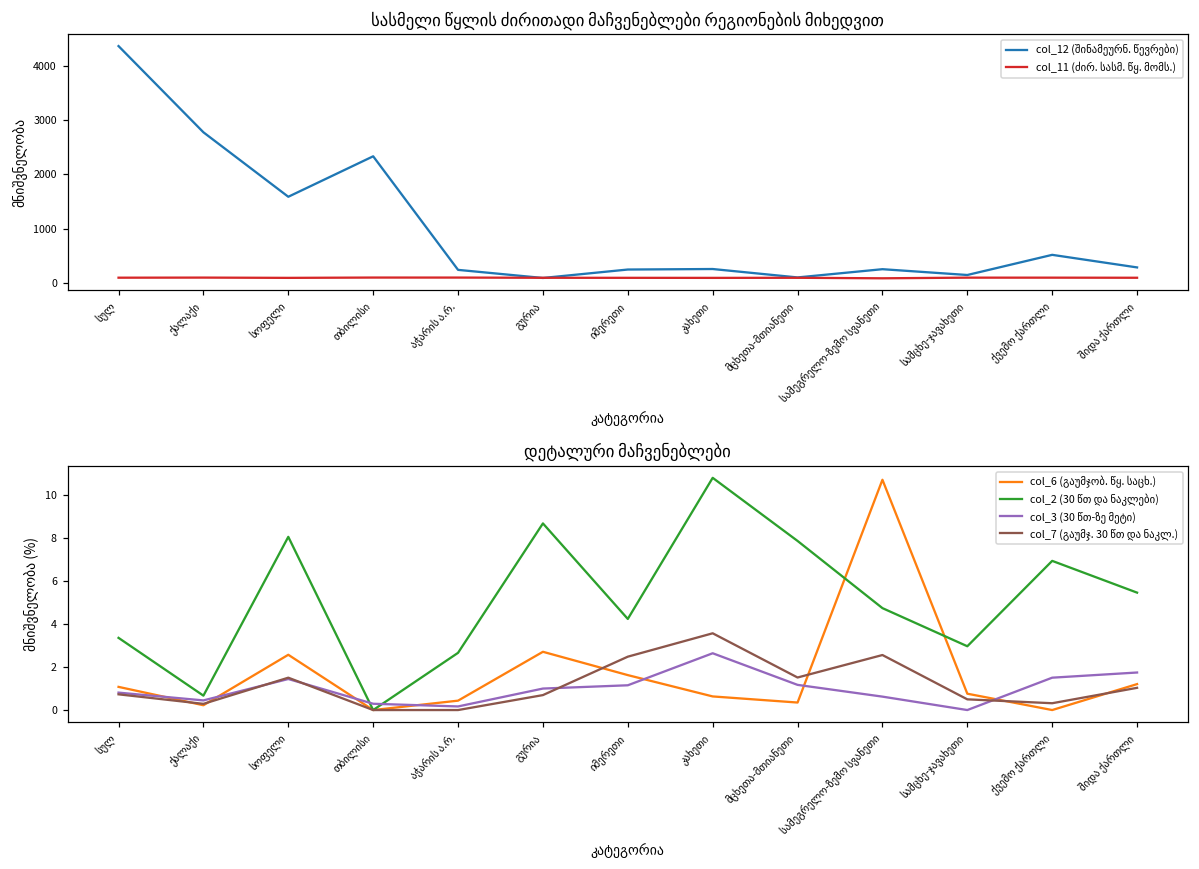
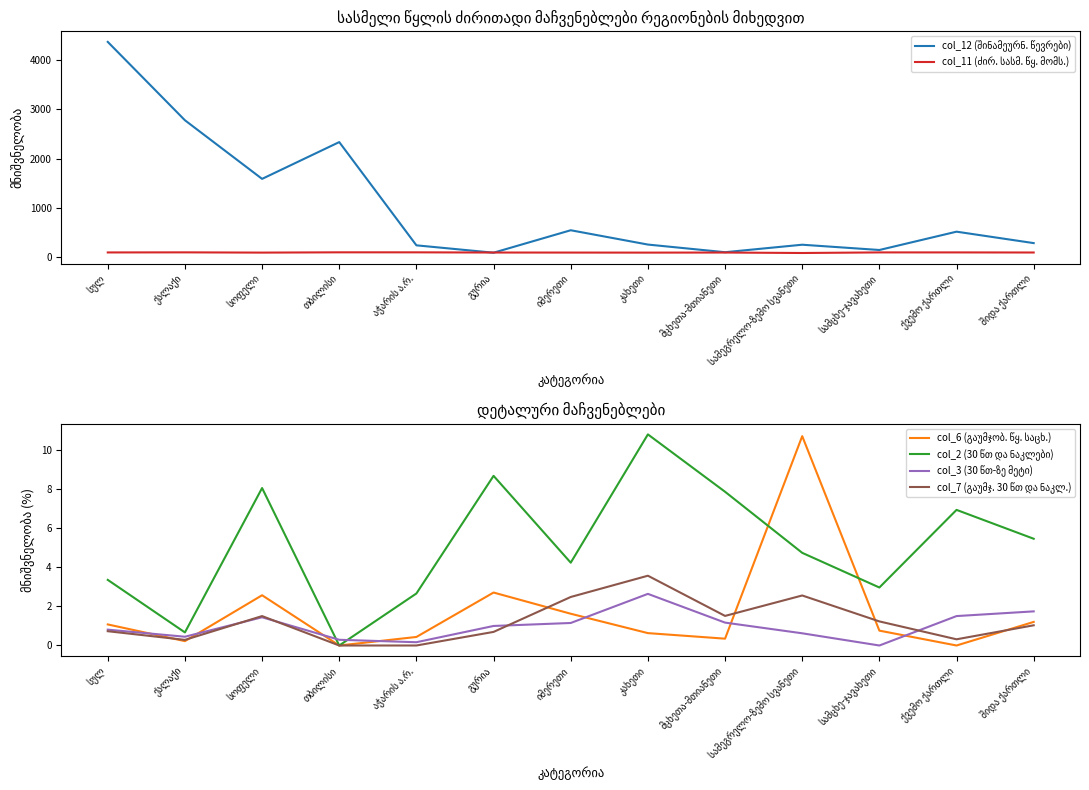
  {
    "სასმელი წყლის ძირითადი მაჩვენებლები რეგიონების მიხედვით": {
      "col_12 (შინამეურნ. წევრები)": {
        "სულ": 4400,
        "ქალაქი": 2800,
        "სოფელი": 1600,
        "თბილისი": 2300,
        "აჭარის ა.რ.": 200,
-       "იმერეთი": 200,
+       "იმერეთი": 500,
        "კახეთი": 300,
        "სამეგრელო-ზემო სვანეთი": 300,
        "ქვემო ქართლი": 500,
        "შიდა ქართლი": 300
      },
      "col_11 (ძირ. სასმ. წყ. მომს.)": {
        "სულ": 100,
        "ქალაქი": 100,
        "სოფელი": 100,
        "თბილისი": 100,
        "აჭარის ა.რ.": 100,
        "იმერეთი": 100,
        "კახეთი": 100,
        "სამეგრელო-ზემო სვანეთი": 100,
        "ქვემო ქართლი": 100,
        "შიდა ქართლი": 100
      }
    },
    "დეტალური მაჩვენებლები": {
      "col_6 (გაუმჯობ. წყ. საცხ.)": {
        "სულ": 1.1,
        "სოფელი": 2.6,
        "აჭარის ა.რ.": 0.4,
        "გურია": 2.7,
        "იმერეთი": 1.6,
        "კახეთი": 0.6,
        "მცხეთა-მთიანეთი": 0.3,
        "სამეგრელო-ზემო სვანეთი": 10.7,
        "სამცხე-ჯავახეთი": 0.8,
        "ქვემო ქართლი": 0.0,
        "შიდა ქართლი": 1.2
      },
      "col_2 (30 წთ და ნაკლები)": {
        "სულ": 3.4,
        "ქალაქი": 0.7,
        "სოფელი": 8.1,
        "აჭარის ა.რ.": 2.7,
        "გურია": 8.7,
        "იმერეთი": 4.2,
        "კახეთი": 10.8,
        "მცხეთა-მთიანეთი": 7.9,
        "სამეგრელო-ზემო სვანეთი": 4.7,
        "სამცხე-ჯავახეთი": 3.0,
        "ქვემო ქართლი": 6.9,
        "შიდა ქართლი": 5.5
      },
      "col_3 (30 წთ-ზე მეტი)": {
        "ქალაქი": 0.4,
        "თბილისი": 0.3,
        "აჭარის ა.რ.": 0.2,
        "გურია": 1.0,
        "იმერეთი": 1.2,
        "კახეთი": 2.6,
        "მცხეთა-მთიანეთი": 1.2,
        "სამეგრელო-ზემო სვანეთი": 0.6,
        "სამცხე-ჯავახეთი": 0.0,
        "ქვემო ქართლი": 1.5,
        "შიდა ქართლი": 1.7
      },
      "col_7 (გაუმჯ. 30 წთ და ნაკლ.)": {
        "აჭარის ა.რ.": 0.0,
        "გურია": 0.7,
        "იმერეთი": 2.5,
        "კახეთი": 3.6,
        "მცხეთა-მთიანეთი": 1.5,
        "სამეგრელო-ზემო სვანეთი": 2.6,
-       "სამცხე-ჯავახეთი": 0.5,
+       "სამცხე-ჯავახეთი": 1.2,
        "ქვემო ქართლი": 0.3,
        "შიდა ქართლი": 1.0
      }
    }
  }
